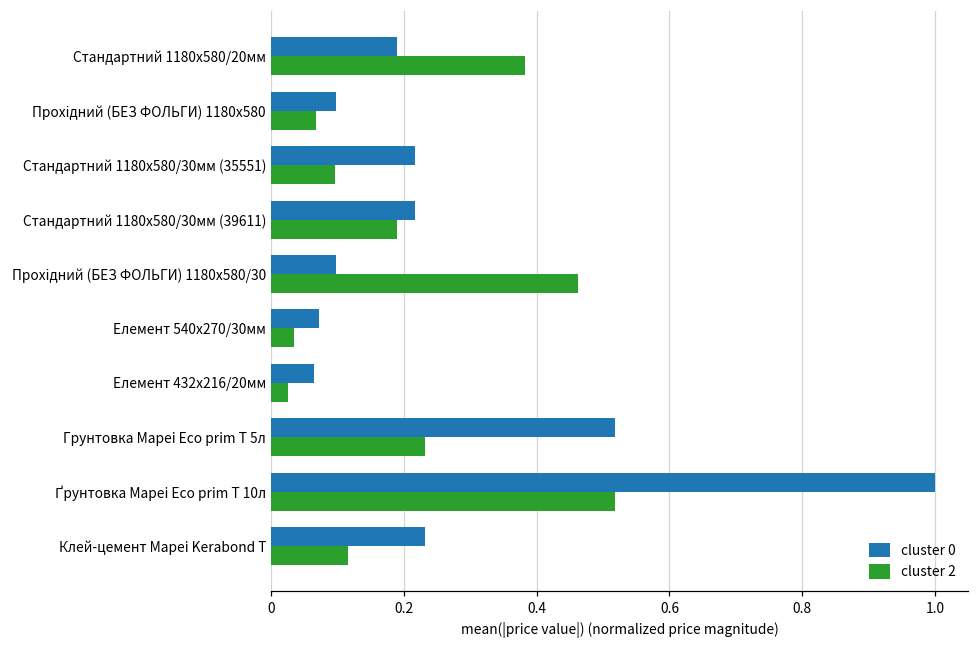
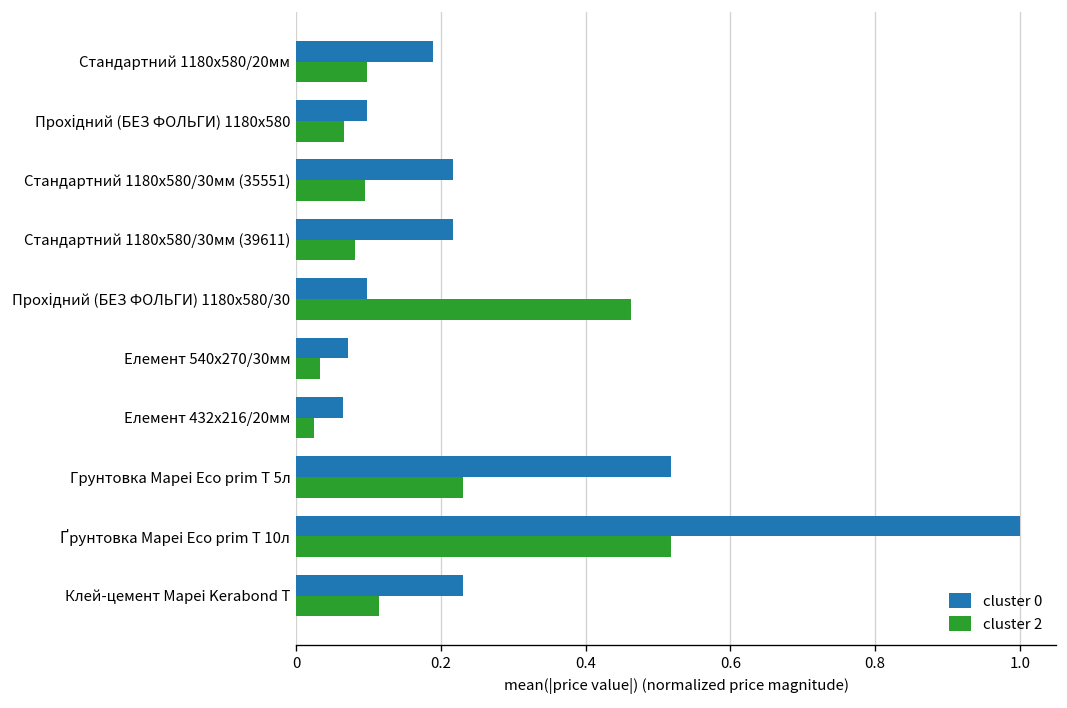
  {
    "cluster 0": {
      "Стандартний 1180x580/20мм": 0.19,
      "Прохідний (БЕЗ ФОЛЬГИ) 1180x580": 0.10,
      "Стандартний 1180x580/30мм (35551)": 0.22,
      "Стандартний 1180x580/30мм (39611)": 0.22,
      "Прохідний (БЕЗ ФОЛЬГИ) 1180x580/30": 0.10,
      "Елемент 540x270/30мм": 0.07,
      "Елемент 432x216/20мм": 0.06,
      "Грунтовка Mapei Eco prim T 5л": 0.52,
      "Ґрунтовка Mapei Eco prim T 10л": 1.00,
      "Клей-цемент Mapei Kerabond T": 0.23
    },
    "cluster 2": {
-     "Стандартний 1180x580/20мм": 0.38,
+     "Стандартний 1180x580/20мм": 0.10,
      "Прохідний (БЕЗ ФОЛЬГИ) 1180x580": 0.07,
      "Стандартний 1180x580/30мм (35551)": 0.10,
-     "Стандартний 1180x580/30мм (39611)": 0.19,
+     "Стандартний 1180x580/30мм (39611)": 0.08,
      "Прохідний (БЕЗ ФОЛЬГИ) 1180x580/30": 0.46,
      "Елемент 540x270/30мм": 0.03,
      "Елемент 432x216/20мм": 0.02,
      "Грунтовка Mapei Eco prim T 5л": 0.23,
      "Ґрунтовка Mapei Eco prim T 10л": 0.52,
      "Клей-цемент Mapei Kerabond T": 0.11
    }
  }
